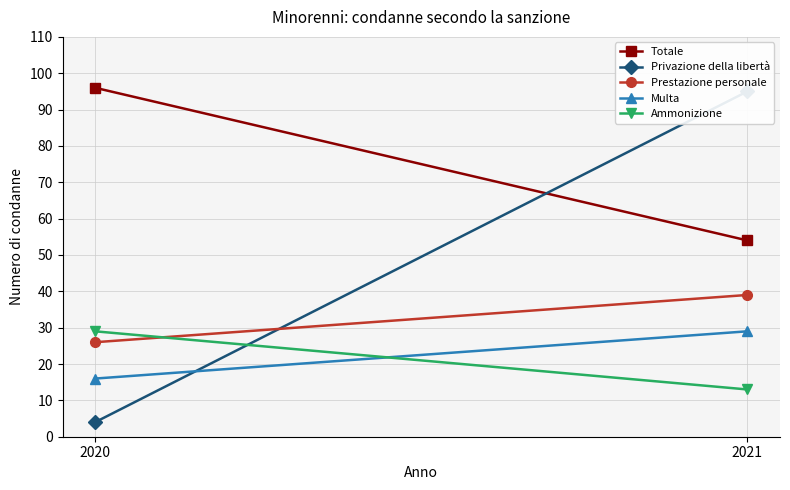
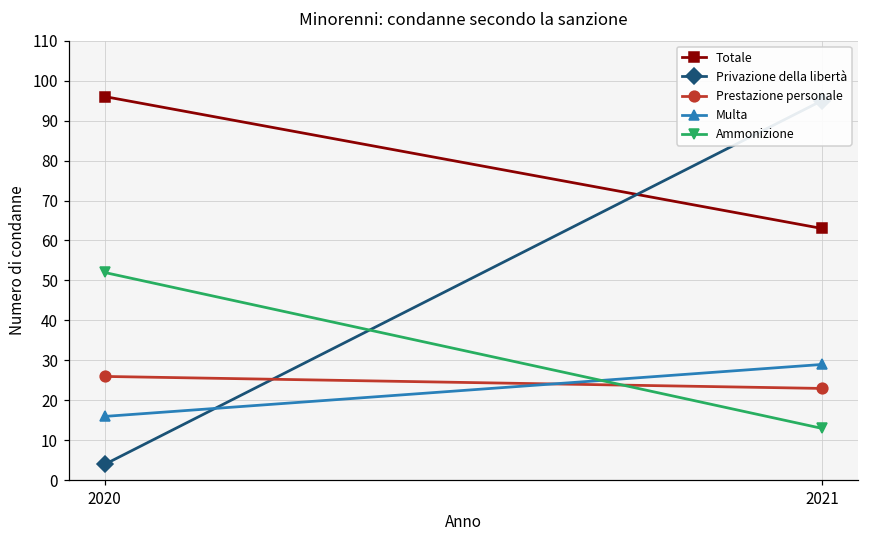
  {
    "Totale": {
      "2020": 96,
-     "2021": 54
+     "2021": 63
    },
    "Privazione della libertà": {
      "2020": 4
    },
    "Prestazione personale": {
      "2020": 26,
-     "2021": 39
+     "2021": 23
    },
    "Multa": {
      "2020": 16,
      "2021": 29
    },
    "Ammonizione": {
-     "2020": 29,
+     "2020": 52,
      "2021": 13
    }
  }
